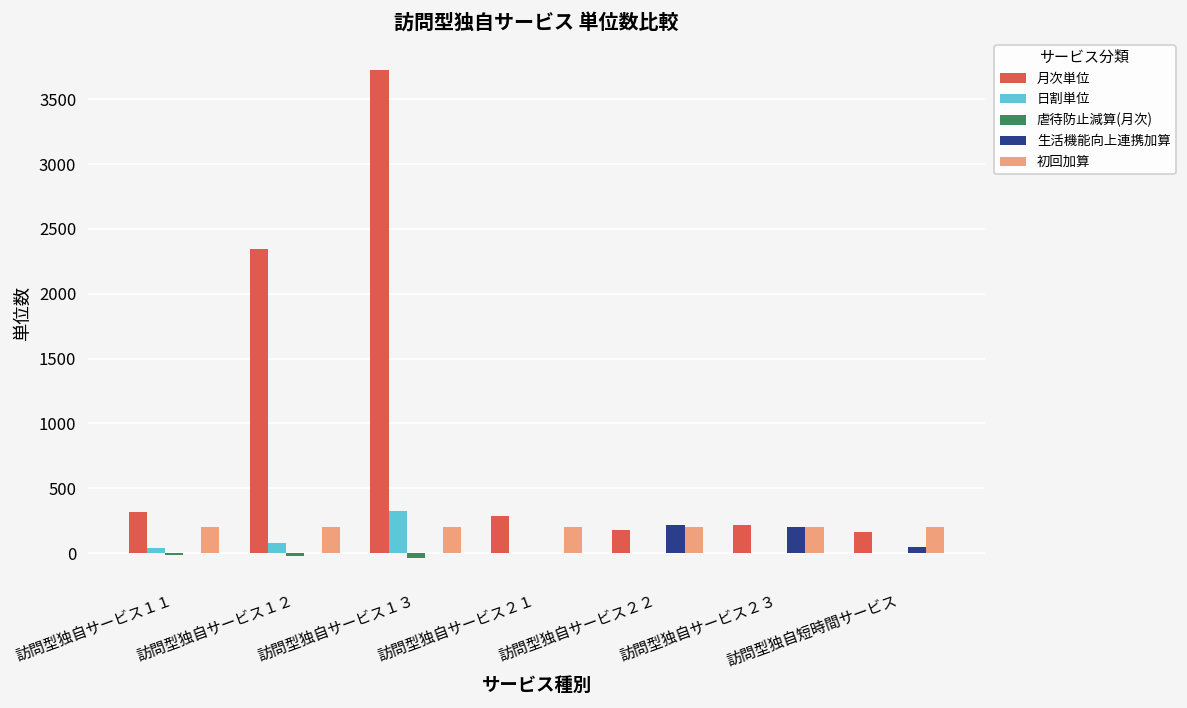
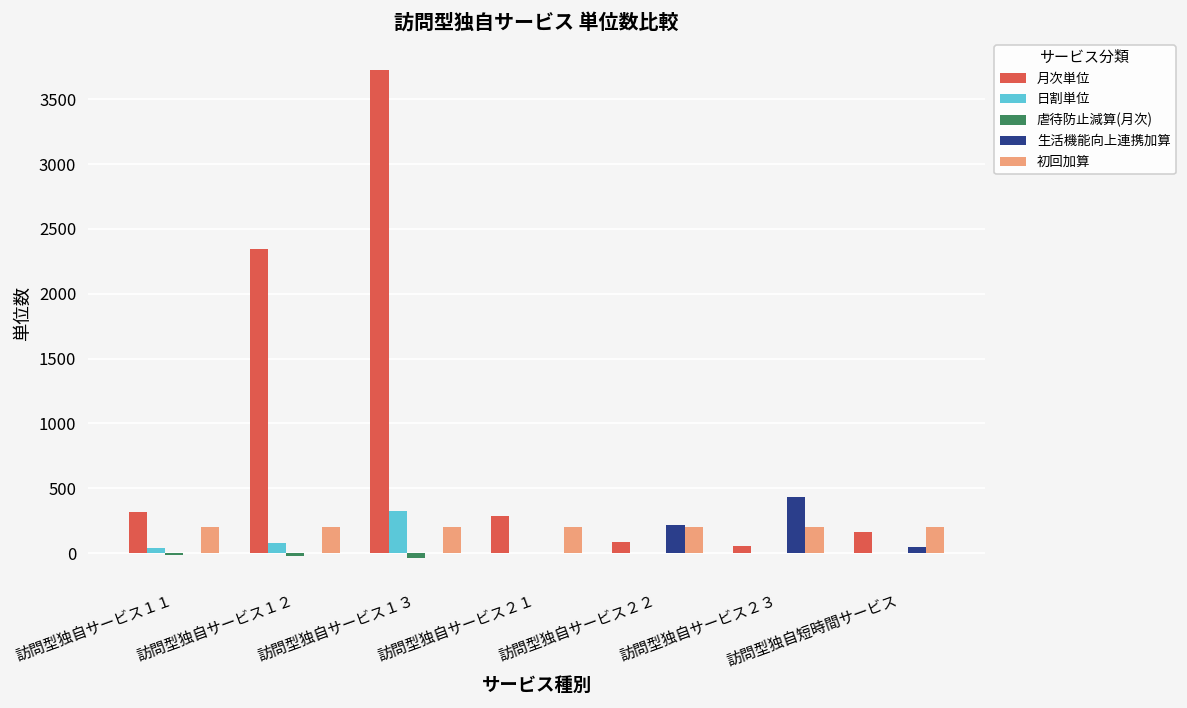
  {
    "月次単位": {
      "訪問型独自サービス１１": 320,
      "訪問型独自サービス１２": 2350,
      "訪問型独自サービス１３": 3730,
      "訪問型独自サービス２１": 290,
-     "訪問型独自サービス２２": 180,
-     "訪問型独自サービス２３": 220,
+     "訪問型独自サービス２２": 90,
+     "訪問型独自サービス２３": 50,
      "訪問型独自短時間サービス": 160
    },
    "日割単位": {
      "訪問型独自サービス１１": 40,
      "訪問型独自サービス１２": 80,
      "訪問型独自サービス１３": 320,
      "訪問型独自サービス２１": 0,
      "訪問型独自サービス２２": 0,
      "訪問型独自サービス２３": 0,
      "訪問型独自短時間サービス": 0
    },
    "虐待防止減算(月次)": {
      "訪問型独自サービス１３": -40
    },
    "生活機能向上連携加算": {
      "訪問型独自サービス１１": 0,
      "訪問型独自サービス１２": 0,
      "訪問型独自サービス１３": 0,
      "訪問型独自サービス２１": 0,
      "訪問型独自サービス２２": 220,
-     "訪問型独自サービス２３": 200,
+     "訪問型独自サービス２３": 430,
      "訪問型独自短時間サービス": 50
    },
    "初回加算": {
      "訪問型独自サービス１１": 200,
      "訪問型独自サービス１２": 200,
      "訪問型独自サービス１３": 200,
      "訪問型独自サービス２１": 200,
      "訪問型独自サービス２２": 200,
      "訪問型独自サービス２３": 200,
      "訪問型独自短時間サービス": 200
    }
  }
